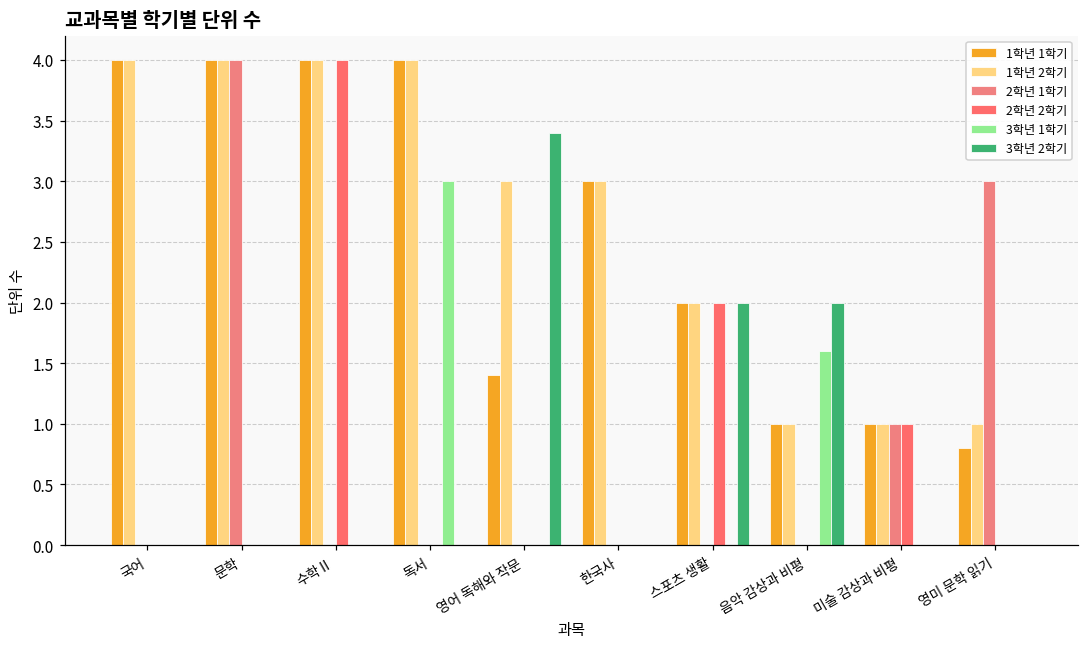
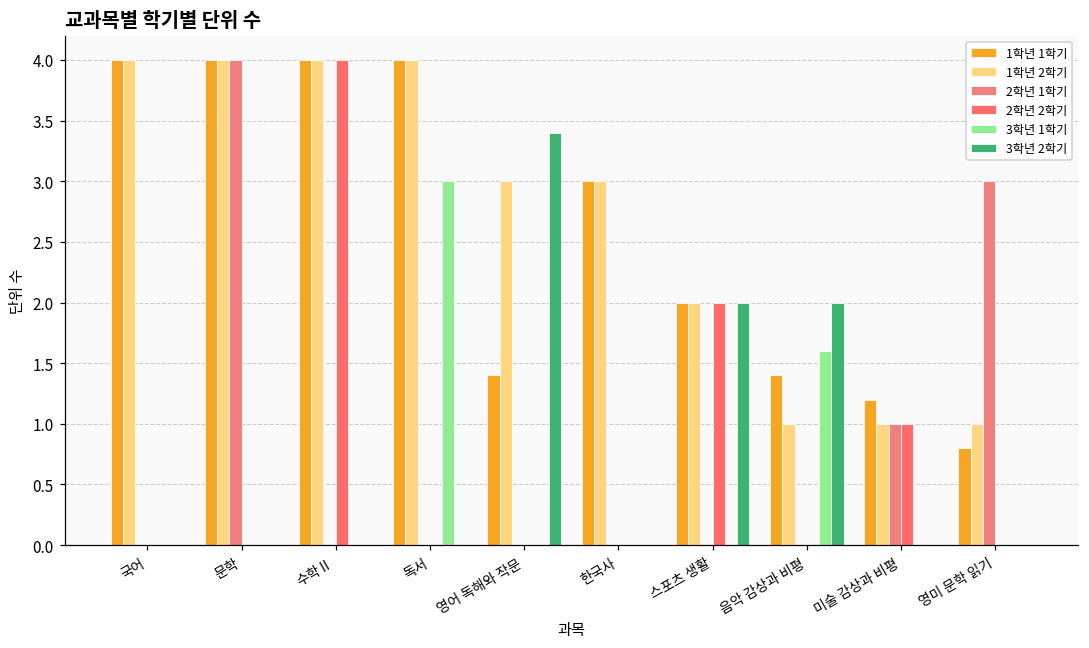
  {
    "1학년 1학기": {
      "국어": 4.0,
      "문학": 4.0,
      "수학Ⅱ": 4.0,
      "독서": 4.0,
      "영어 독해와 작문": 1.4,
      "한국사": 3.0,
      "스포츠 생활": 2.0,
-     "음악 감상과 비평": 1.0,
-     "미술 감상과 비평": 1.0,
+     "음악 감상과 비평": 1.4,
+     "미술 감상과 비평": 1.2,
      "영미 문학 읽기": 0.8
    },
    "1학년 2학기": {
      "국어": 4.0,
      "문학": 4.0,
      "수학Ⅱ": 4.0,
      "독서": 4.0,
      "영어 독해와 작문": 3.0,
      "한국사": 3.0,
      "스포츠 생활": 2.0,
      "음악 감상과 비평": 1.0,
      "미술 감상과 비평": 1.0,
      "영미 문학 읽기": 1.0
    },
    "3학년 1학기": {
      "국어": 0.0,
      "문학": 0.0,
      "수학Ⅱ": 0.0,
      "독서": 3.0,
      "영어 독해와 작문": 0.0,
      "한국사": 0.0,
      "스포츠 생활": 0.0,
      "음악 감상과 비평": 1.6,
      "미술 감상과 비평": 0.0,
      "영미 문학 읽기": 0.0
    },
    "3학년 2학기": {
      "국어": 0.0,
      "문학": 0.0,
      "수학Ⅱ": 0.0,
      "독서": 0.0,
      "영어 독해와 작문": 3.4,
      "한국사": 0.0,
      "스포츠 생활": 2.0,
      "음악 감상과 비평": 2.0,
      "미술 감상과 비평": 0.0,
      "영미 문학 읽기": 0.0
    }
  }
